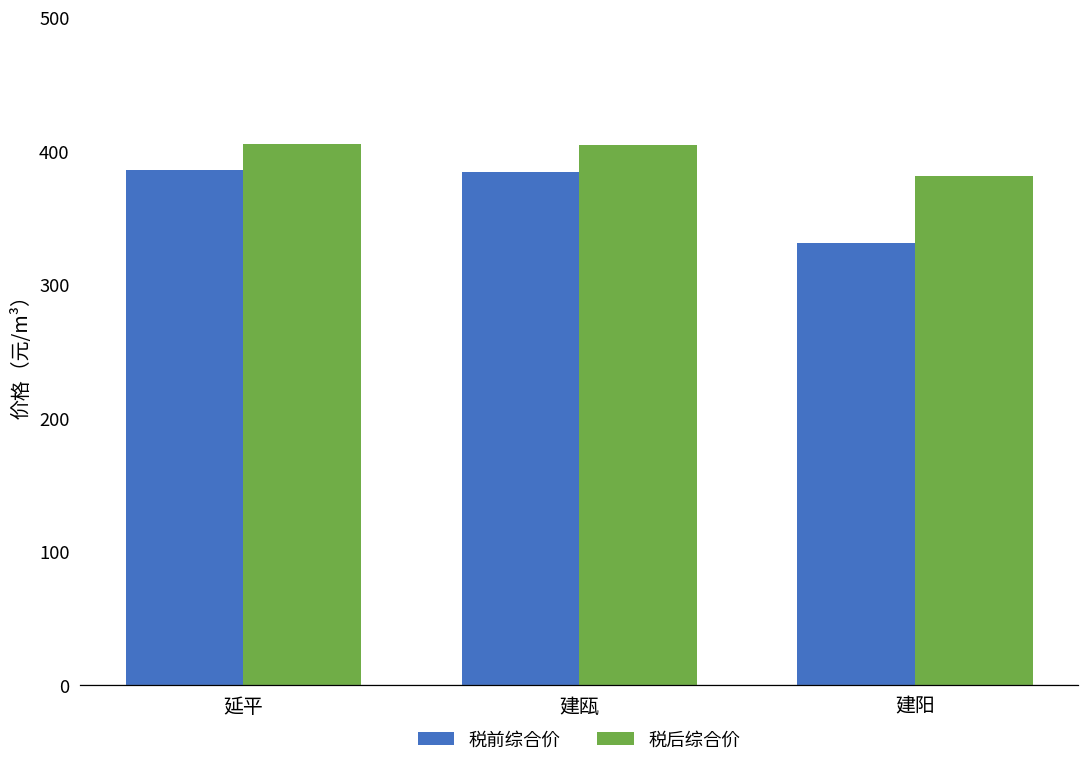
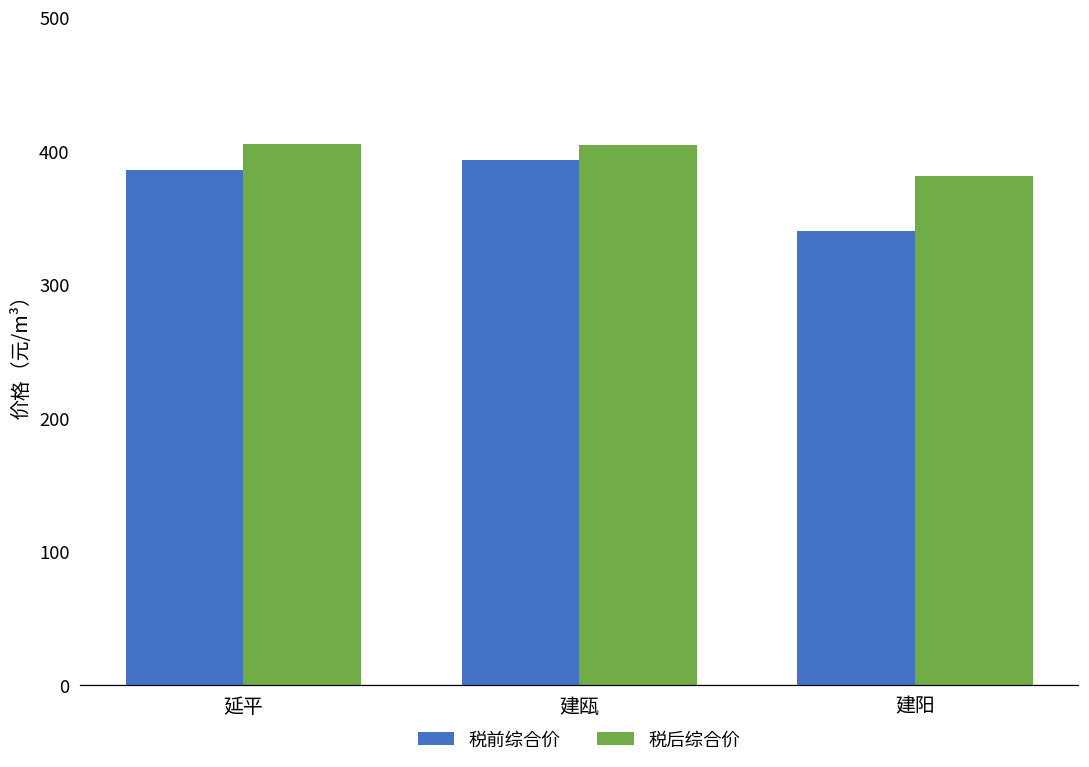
  {
    "税前综合价": {
      "延平": 386,
-     "建瓯": 384,
-     "建阳": 331
+     "建瓯": 393,
+     "建阳": 340
    },
    "税后综合价": {
      "延平": 405,
      "建瓯": 405,
      "建阳": 381
    }
  }
